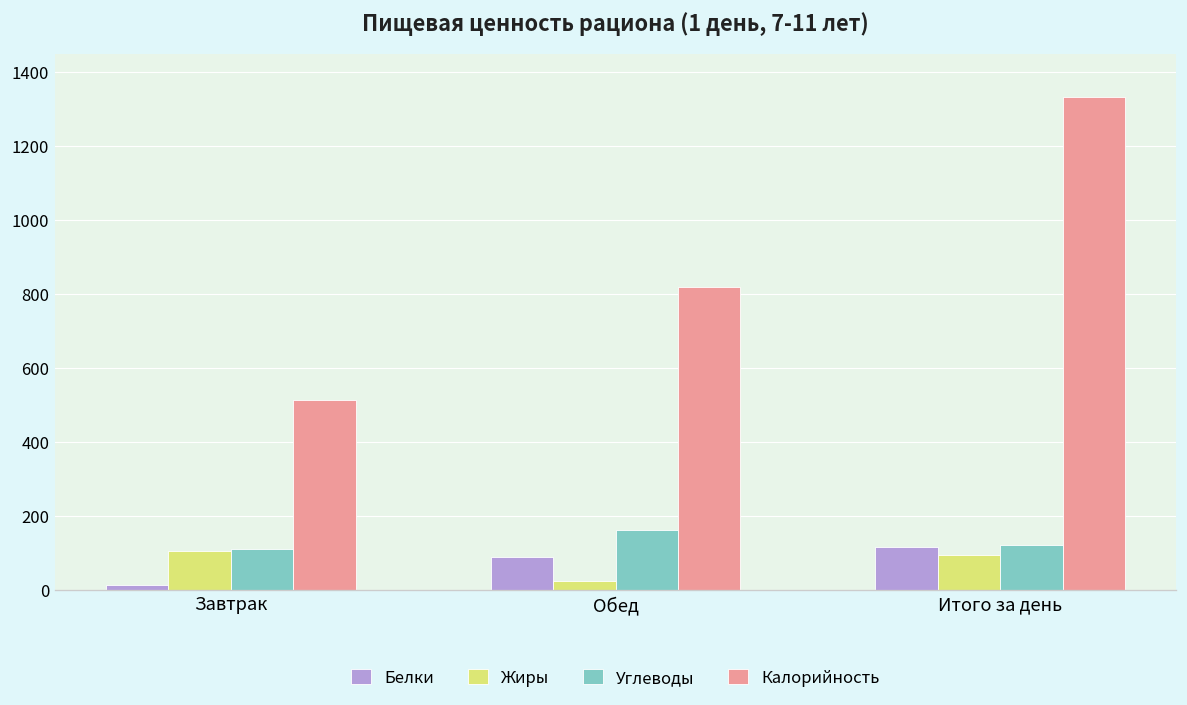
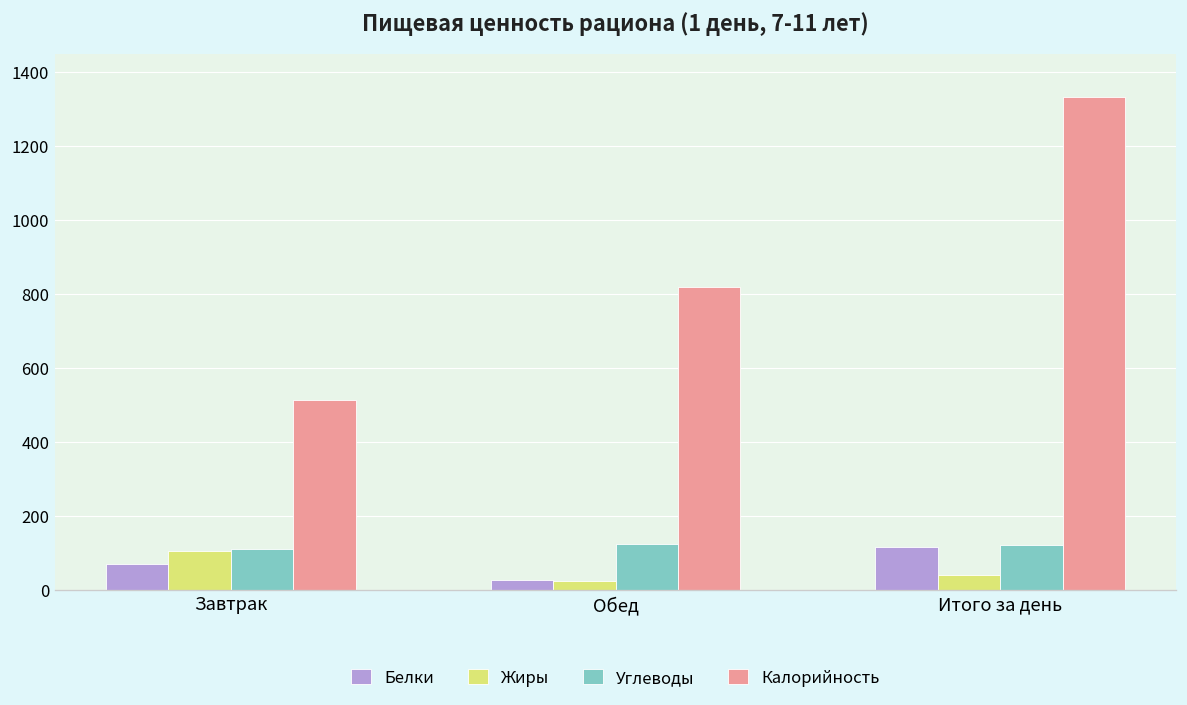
  {
    "Белки": {
-     "Завтрак": 10,
-     "Обед": 90,
+     "Завтрак": 70,
+     "Обед": 20,
      "Итого за день": 120
    },
    "Жиры": {
      "Завтрак": 100,
      "Обед": 20,
-     "Итого за день": 90
+     "Итого за день": 40
    },
    "Углеводы": {
      "Завтрак": 110,
-     "Обед": 160,
+     "Обед": 120,
      "Итого за день": 120
    },
    "Калорийность": {
      "Завтрак": 510,
      "Обед": 820,
      "Итого за день": 1330
    }
  }
